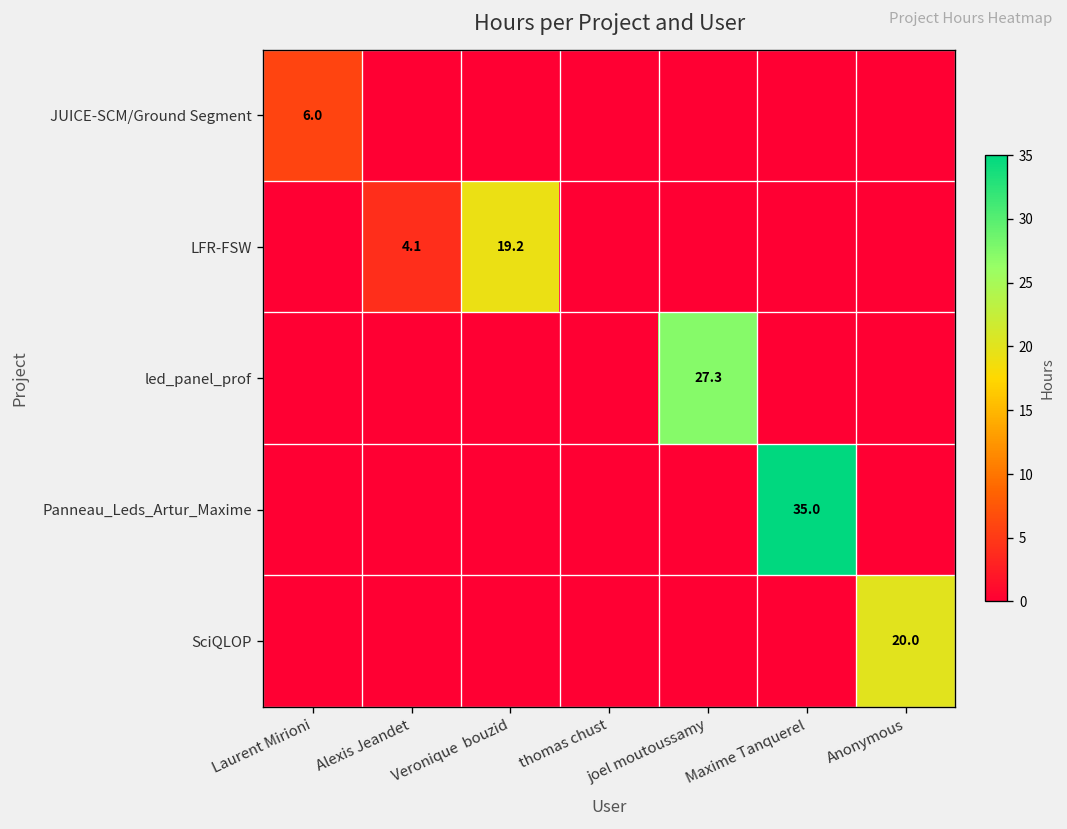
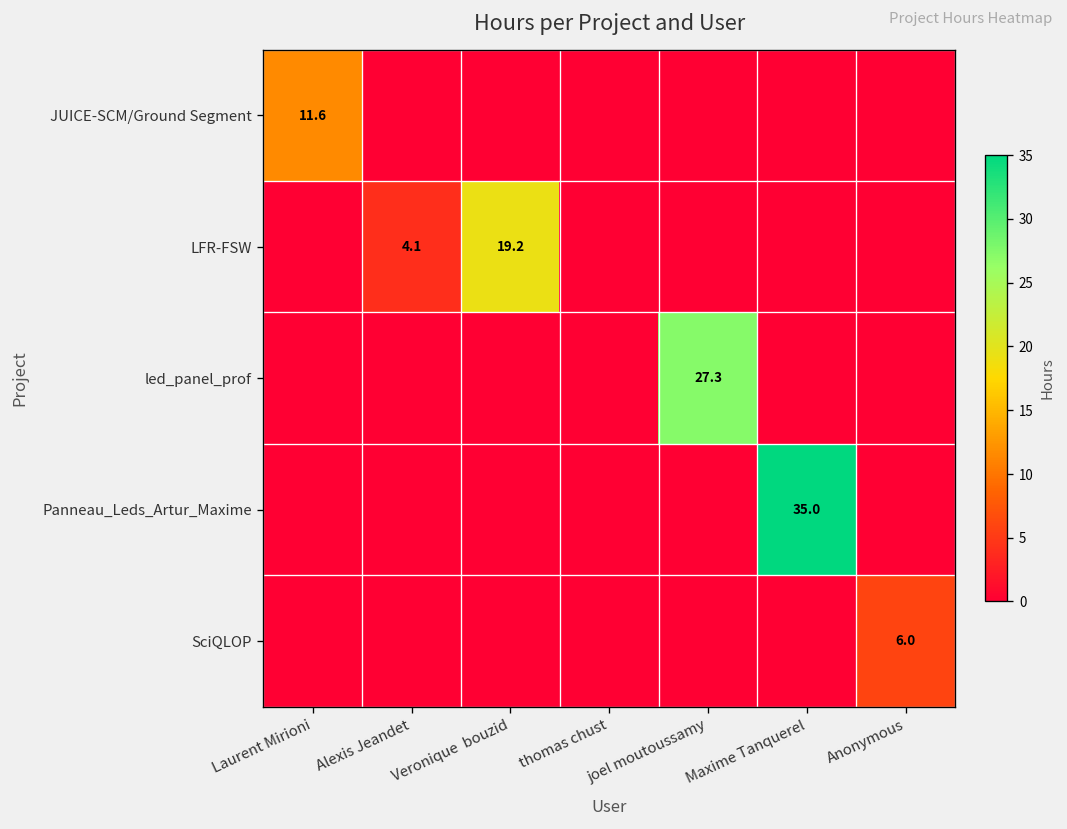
  {
    "JUICE-SCM/Ground Segment": {
-     "Laurent Mirioni": 6.0
+     "Laurent Mirioni": 11.6
    },
    "LFR-FSW": {
      "Alexis Jeandet": 4.1,
      "Veronique bouzid": 19.2
    },
    "led_panel_prof": {
      "joel moutoussamy": 27.3
    },
    "Panneau_Leds_Artur_Maxime": {
      "Maxime Tanquerel": 35.0
    },
    "SciQLOP": {
-     "Anonymous": 20.0
+     "Anonymous": 6.0
    }
  }
